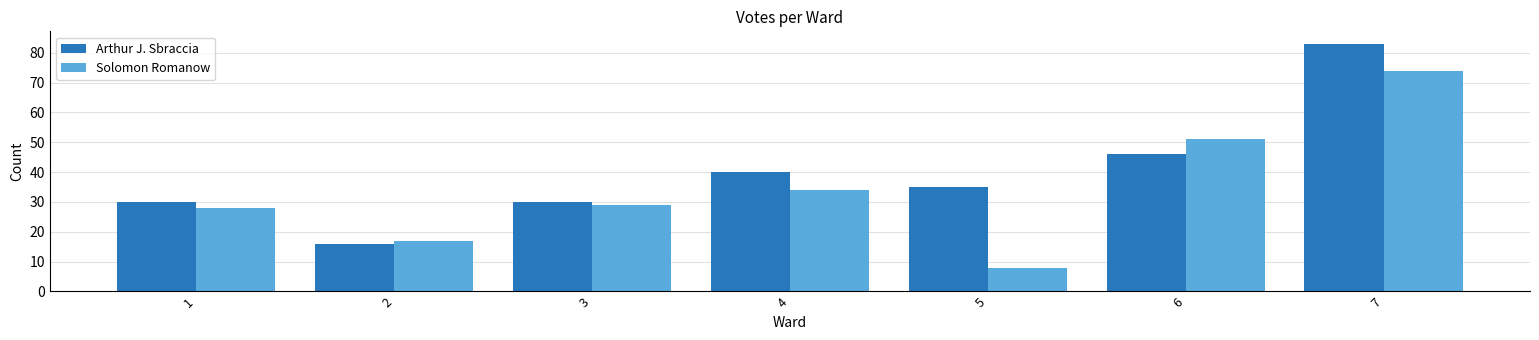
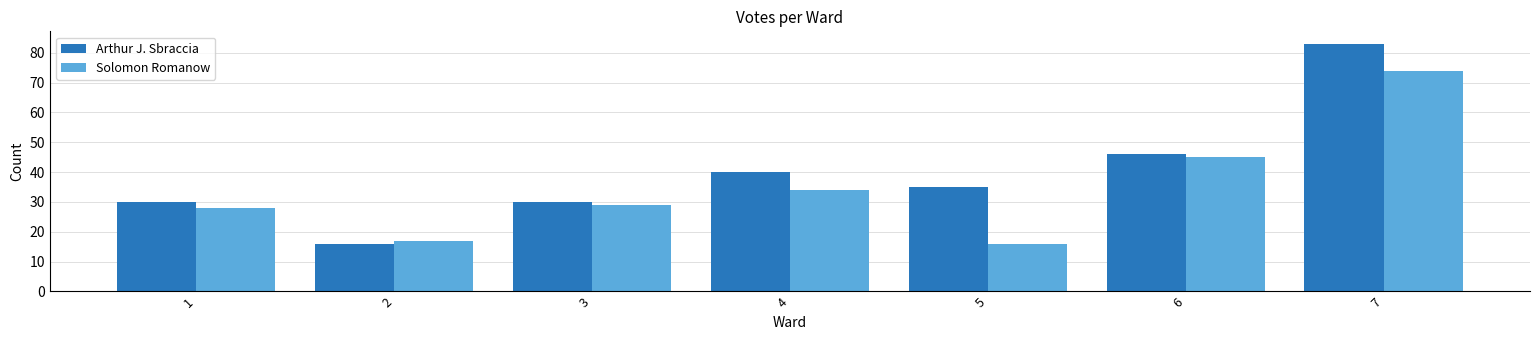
  {
    "Arthur J. Sbraccia": {
      "1": 30,
      "2": 16,
      "3": 30,
      "4": 40,
      "5": 35,
      "6": 46,
      "7": 83
    },
    "Solomon Romanow": {
      "1": 28,
      "2": 17,
      "3": 29,
      "4": 34,
-     "5": 8,
-     "6": 51,
+     "5": 16,
+     "6": 45,
      "7": 74
    }
  }
